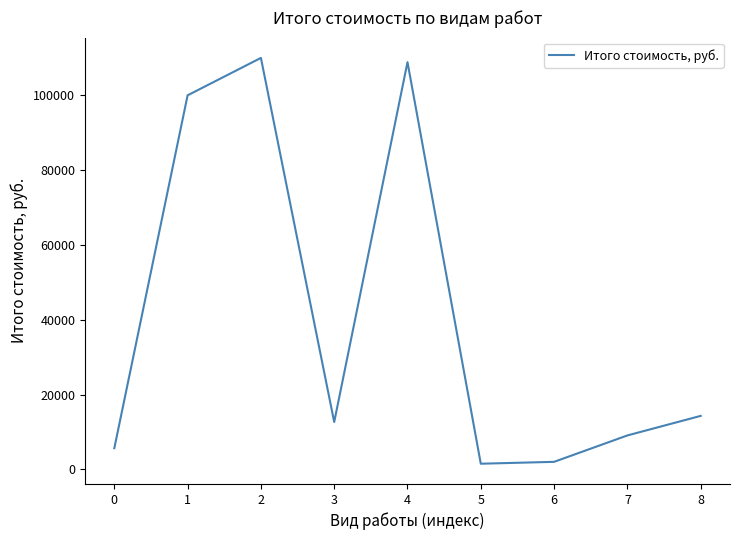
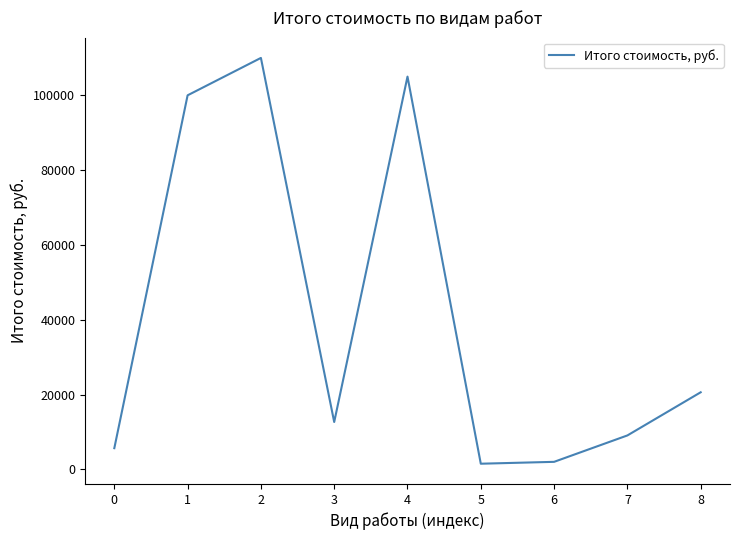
  {
    "0": 6000,
    "1": 100000,
    "2": 110000,
    "3": 13000,
-   "4": 109000,
+   "4": 105000,
    "5": 2000,
    "6": 2000,
    "7": 9000,
-   "8": 14000
+   "8": 21000
  }
